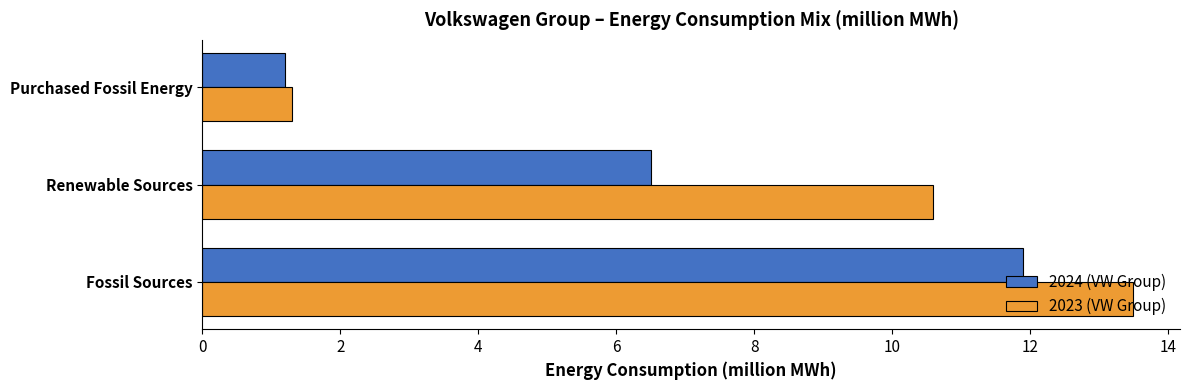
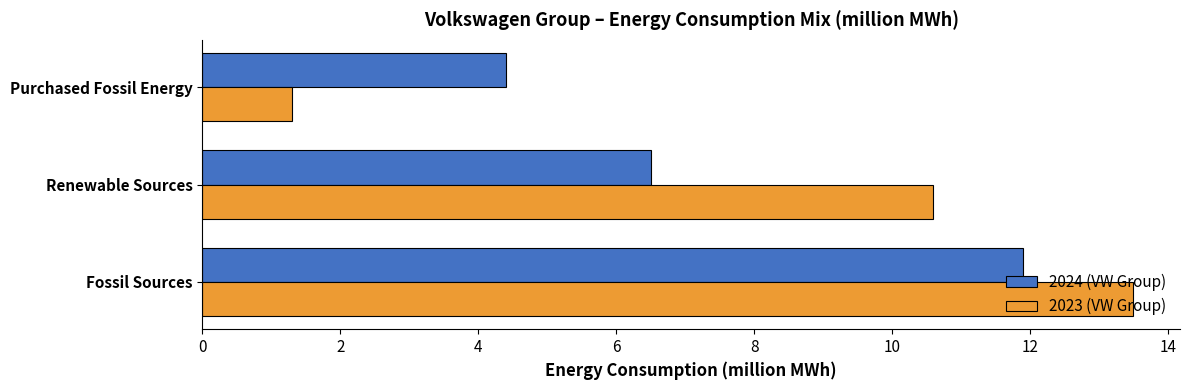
  {
    "2024 (VW Group)": {
-     "Purchased Fossil Energy": 1.2,
+     "Purchased Fossil Energy": 4.4,
      "Renewable Sources": 6.5,
      "Fossil Sources": 11.9
    },
    "2023 (VW Group)": {
      "Purchased Fossil Energy": 1.3,
      "Renewable Sources": 10.6,
      "Fossil Sources": 13.5
    }
  }
